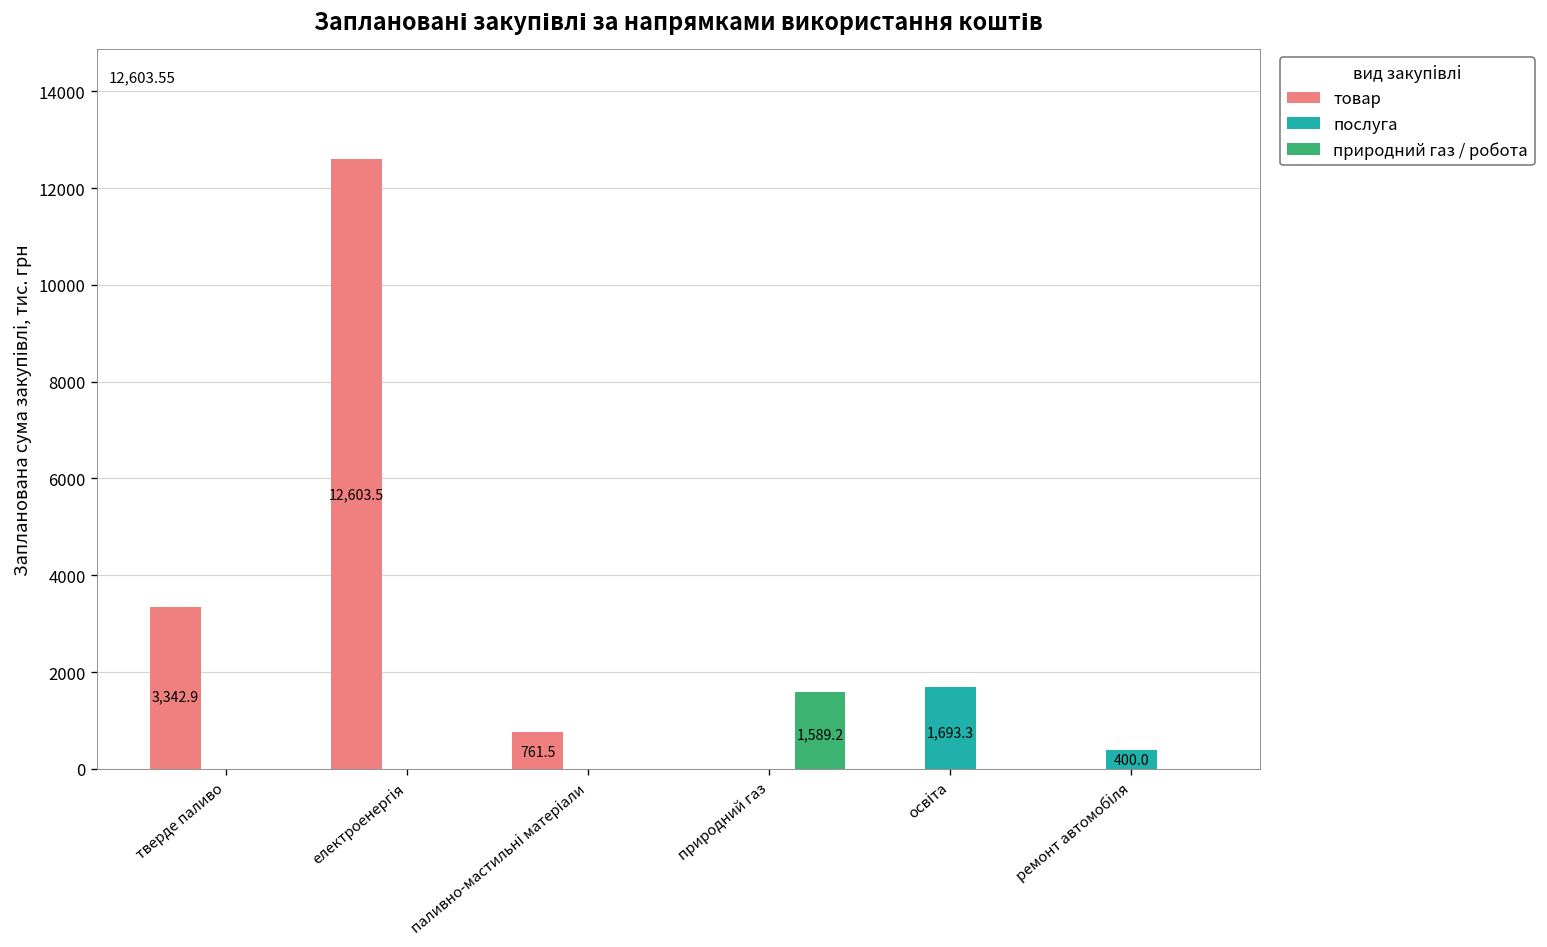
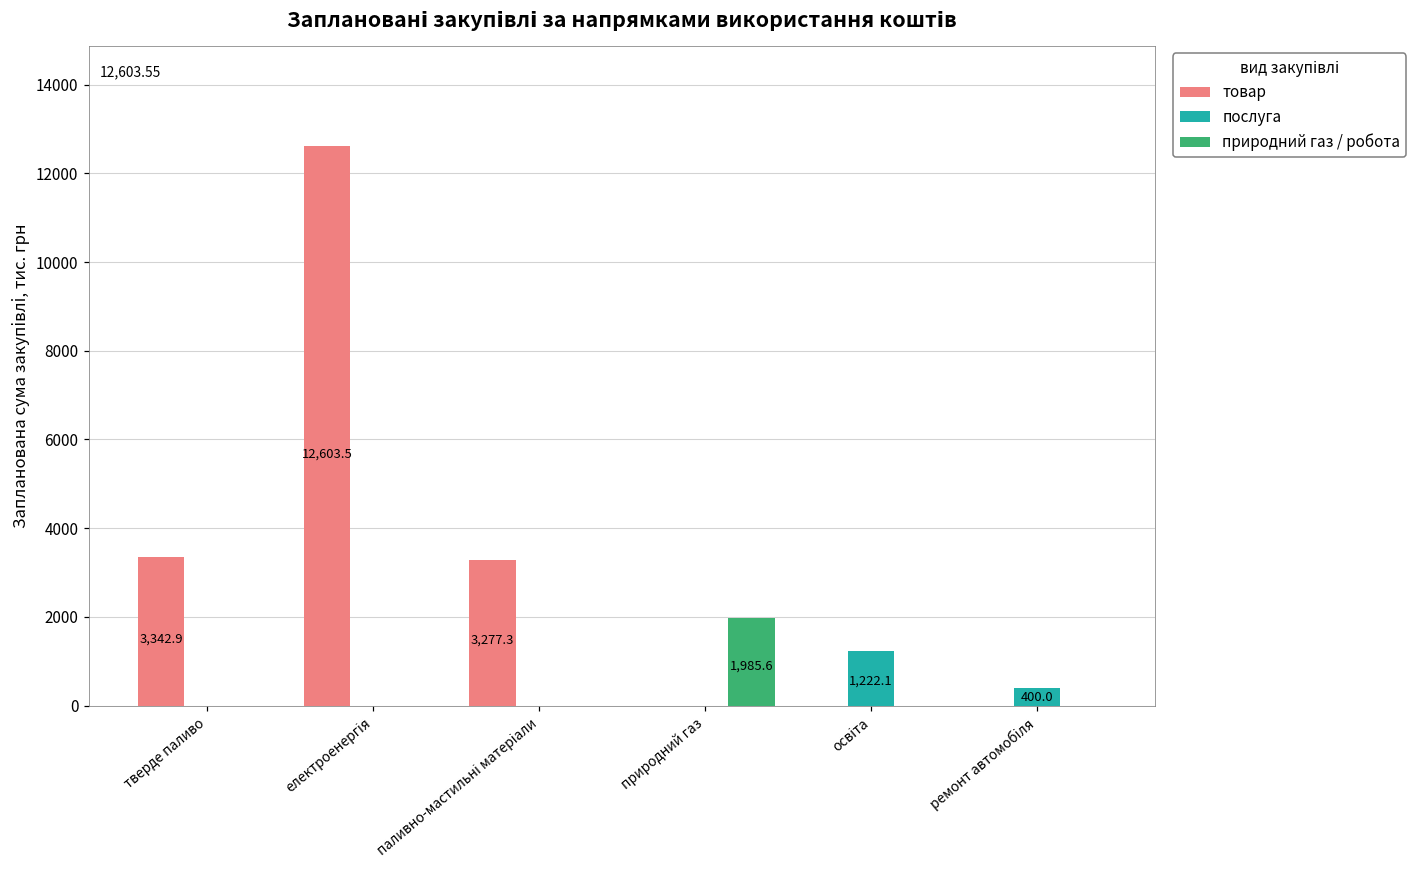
  {
    "товар": {
      "тверде паливо": "3,342.9",
      "електроенергія": "12,603.5",
-     "паливно-мастильні матеріали": "761.5"
+     "паливно-мастильні матеріали": "3,277.3"
    },
    "послуга": {
-     "освіта": "1,693.3",
+     "освіта": "1,222.1",
      "ремонт автомобіля": "400.0"
    },
    "природний газ / робота": {
-     "природний газ": "1,589.2"
+     "природний газ": "1,985.6"
    }
  }
